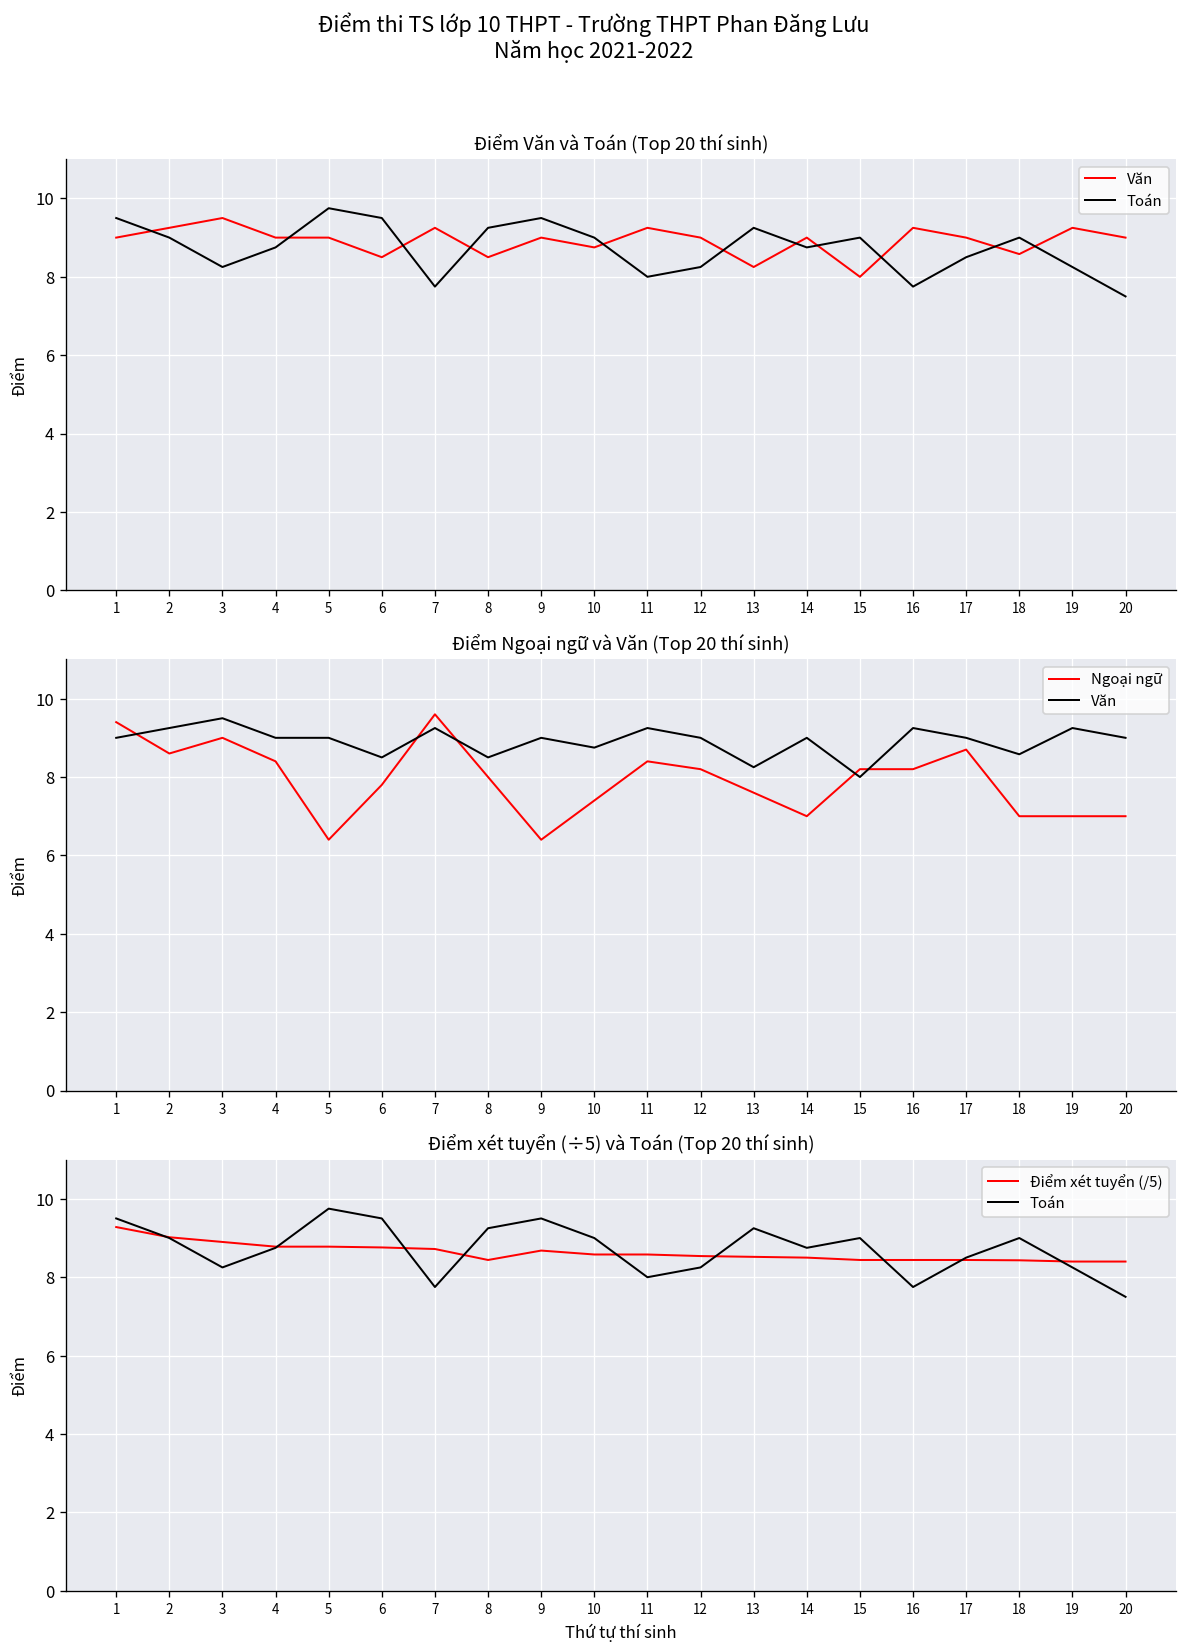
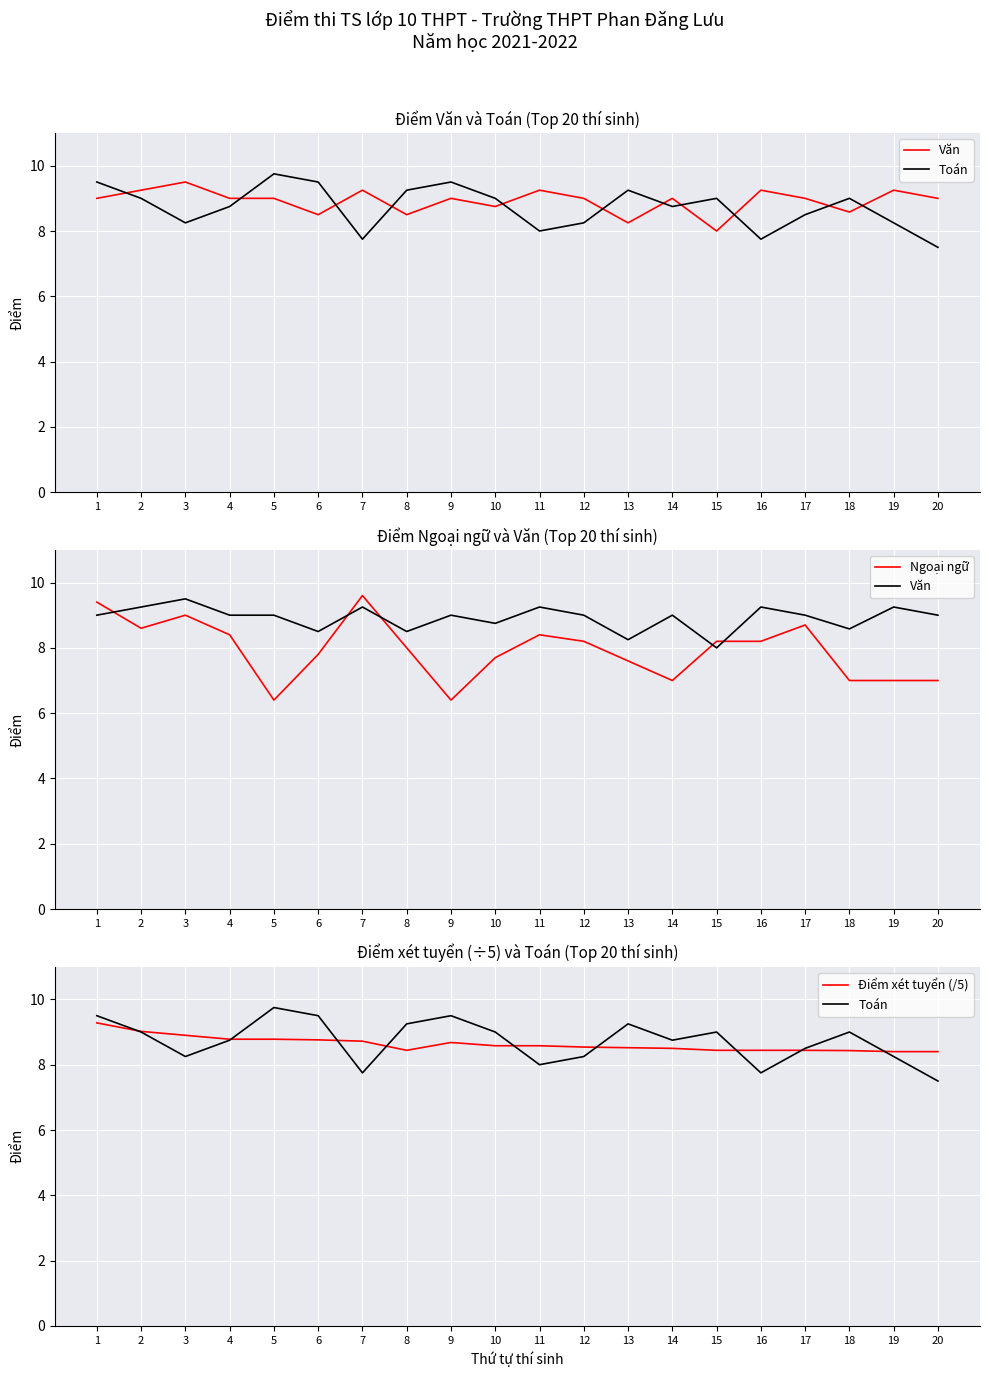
  {
    "Điểm Văn và Toán (Top 20 thí sinh)": {
      "Toán": {
        "1": 9.5,
        "2": 9.0,
        "3": 8.3,
        "4": 8.8,
        "5": 9.8,
        "6": 9.5,
        "7": 7.8,
        "8": 9.3,
        "9": 9.5,
        "10": 9.0,
        "11": 8.0,
        "12": 8.3,
        "13": 9.3,
        "14": 8.8,
        "15": 9.0,
        "16": 7.8,
        "17": 8.5,
        "18": 9.0,
        "19": 8.3,
        "20": 7.5
      }
    },
    "Điểm Ngoại ngữ và Văn (Top 20 thí sinh)": {
      "Ngoại ngữ": {
        "1": 9.4,
        "2": 8.6,
        "3": 9.0,
        "4": 8.4,
        "5": 6.4,
        "6": 7.8,
        "7": 9.6,
        "8": 8.0,
        "9": 6.4,
-       "10": 7.4,
+       "10": 7.7,
        "11": 8.4,
        "12": 8.2,
        "13": 7.6,
        "14": 7.0,
        "15": 8.2,
        "16": 8.2,
        "17": 8.7,
        "18": 7.0,
        "19": 7.0,
        "20": 7.0
      },
      "Văn": {
        "1": 9.0,
        "2": 9.3,
        "3": 9.5,
        "4": 9.0,
        "5": 9.0,
        "6": 8.5,
        "7": 9.3,
        "8": 8.5,
        "9": 9.0,
        "10": 8.8,
        "11": 9.3,
        "12": 9.0,
        "13": 8.3,
        "14": 9.0,
        "15": 8.0,
        "16": 9.3,
        "17": 9.0,
        "18": 8.6,
        "19": 9.3,
        "20": 9.0
      }
    },
    "Điểm xét tuyển (÷5) và Toán (Top 20 thí sinh)": {
      "Điểm xét tuyển (/5)": {
        "1": 9.3,
        "3": 8.9,
        "5": 8.8,
        "6": 8.8,
        "7": 8.7,
        "8": 8.4,
        "9": 8.7,
        "10": 8.6,
        "11": 8.6,
        "12": 8.5,
        "13": 8.5,
        "14": 8.5,
        "15": 8.4,
        "16": 8.4,
        "18": 8.4,
        "19": 8.4,
        "20": 8.4
      },
      "Toán": {
        "1": 9.5,
        "3": 8.3,
        "5": 9.8,
        "6": 9.5,
        "7": 7.8,
        "8": 9.3,
        "9": 9.5,
        "10": 9.0,
        "11": 8.0,
        "12": 8.3,
        "13": 9.3,
        "14": 8.8,
        "15": 9.0,
        "16": 7.8,
        "18": 9.0,
        "19": 8.3,
        "20": 7.5
      }
    }
  }
